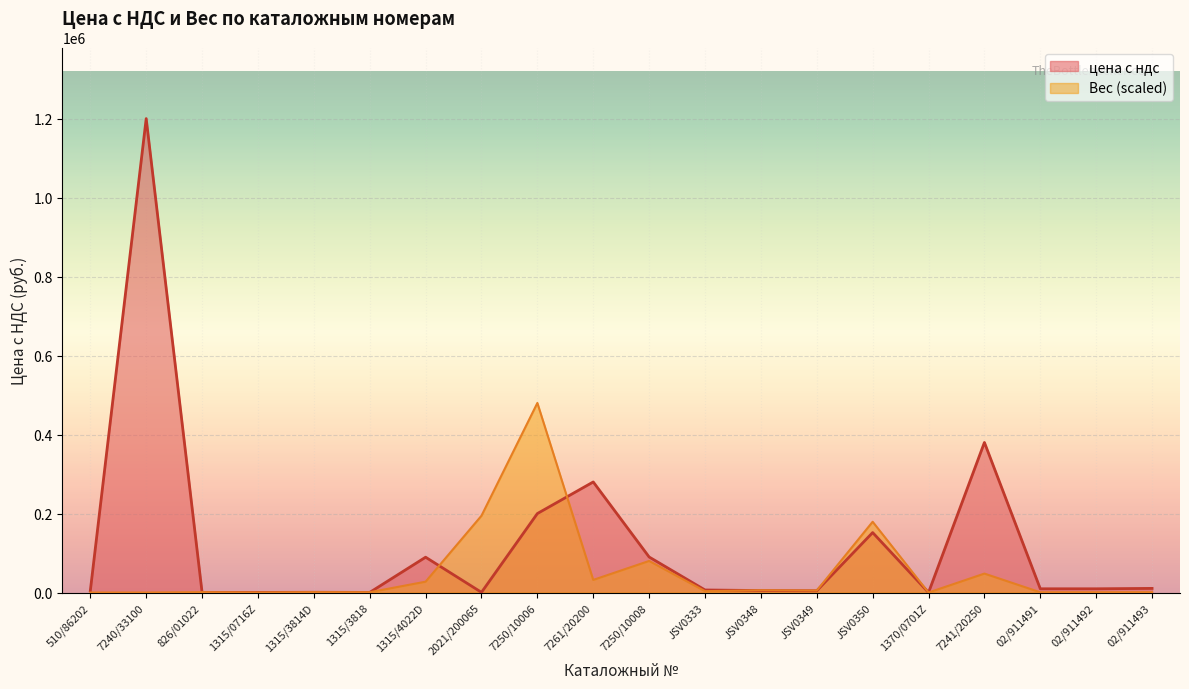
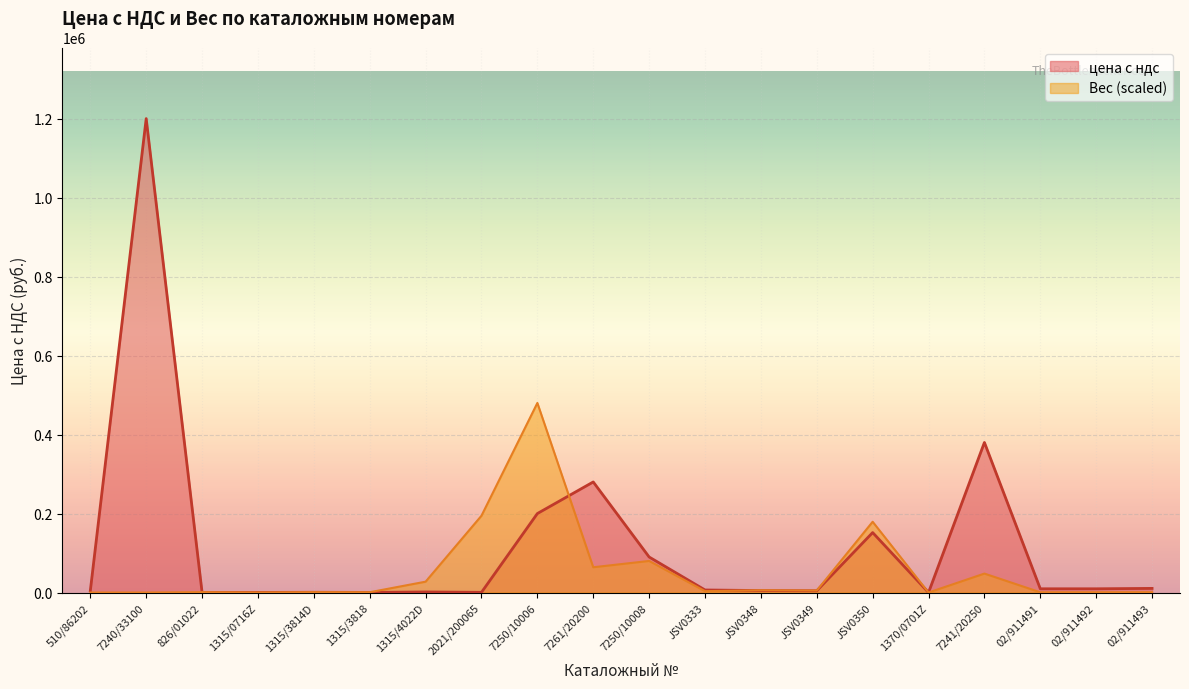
  {
    "цена с ндс": {
      "7240/33100": 1200000,
-     "1315/4022D": 90000,
+     "1315/4022D": 0,
      "2021/200065": 0,
      "7250/10006": 200000,
      "7261/20200": 280000,
      "7250/10008": 90000,
      "JSV0350": 150000,
      "7241/20250": 380000,
      "02/911491": 10000,
      "02/911492": 10000,
      "02/911493": 10000
    },
    "Вес (scaled)": {
      "7240/33100": 0,
      "1315/4022D": 30000,
      "2021/200065": 190000,
      "7250/10006": 480000,
-     "7261/20200": 30000,
+     "7261/20200": 60000,
      "7250/10008": 80000,
      "JSV0350": 180000,
      "7241/20250": 50000,
      "02/911491": 0,
      "02/911492": 0,
      "02/911493": 0
    }
  }
